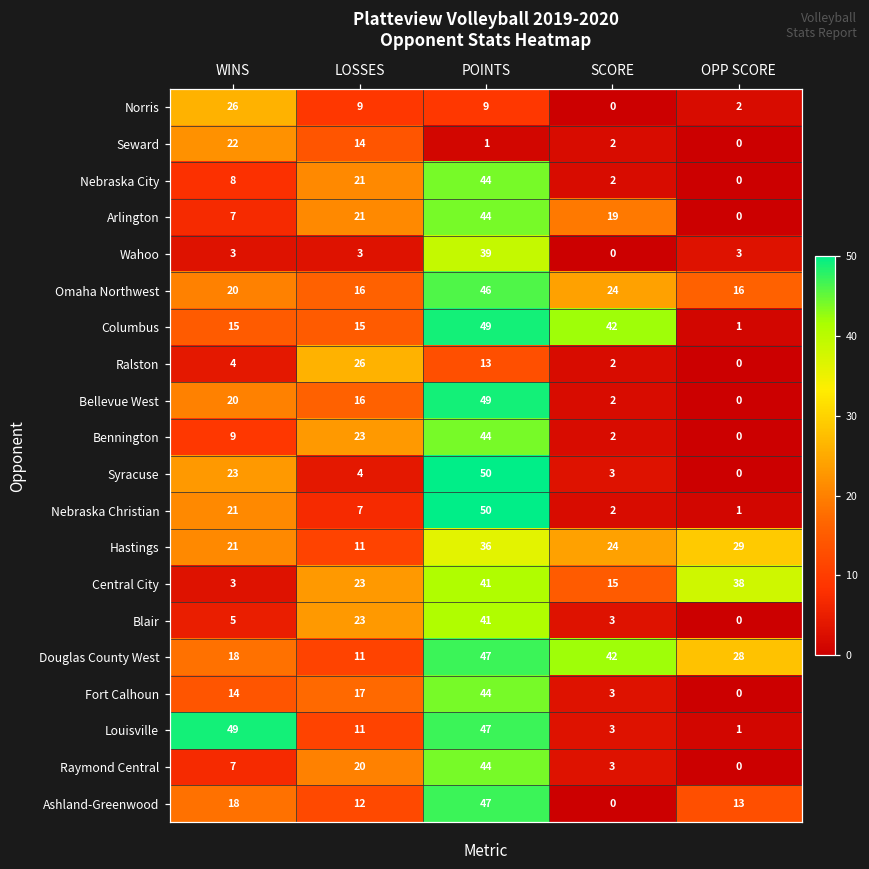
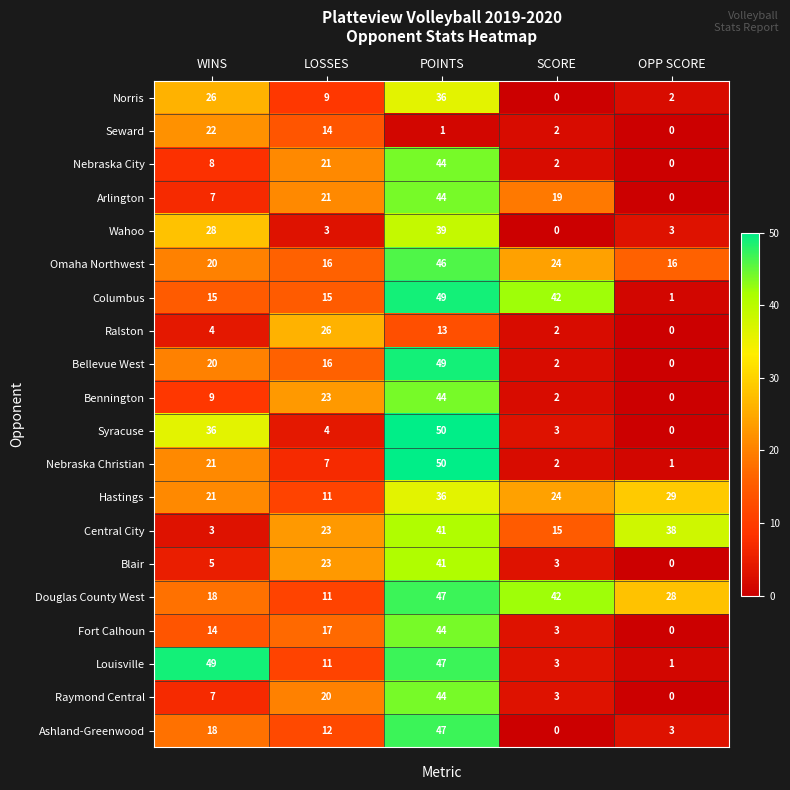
  {
    "Norris": {
      "WINS": 26,
      "LOSSES": 9,
-     "POINTS": 9,
+     "POINTS": 36,
      "SCORE": 0,
      "OPP SCORE": 2
    },
    "Seward": {
      "WINS": 22,
      "LOSSES": 14,
      "POINTS": 1,
      "SCORE": 2,
      "OPP SCORE": 0
    },
    "Nebraska City": {
      "WINS": 8,
      "LOSSES": 21,
      "POINTS": 44,
      "SCORE": 2,
      "OPP SCORE": 0
    },
    "Arlington": {
      "WINS": 7,
      "LOSSES": 21,
      "POINTS": 44,
      "SCORE": 19,
      "OPP SCORE": 0
    },
    "Wahoo": {
-     "WINS": 3,
+     "WINS": 28,
      "LOSSES": 3,
      "POINTS": 39,
      "SCORE": 0,
      "OPP SCORE": 3
    },
    "Omaha Northwest": {
      "WINS": 20,
      "LOSSES": 16,
      "POINTS": 46,
      "SCORE": 24,
      "OPP SCORE": 16
    },
    "Columbus": {
      "WINS": 15,
      "LOSSES": 15,
      "POINTS": 49,
      "SCORE": 42,
      "OPP SCORE": 1
    },
    "Ralston": {
      "WINS": 4,
      "LOSSES": 26,
      "POINTS": 13,
      "SCORE": 2,
      "OPP SCORE": 0
    },
    "Bellevue West": {
      "WINS": 20,
      "LOSSES": 16,
      "POINTS": 49,
      "SCORE": 2,
      "OPP SCORE": 0
    },
    "Bennington": {
      "WINS": 9,
      "LOSSES": 23,
      "POINTS": 44,
      "SCORE": 2,
      "OPP SCORE": 0
    },
    "Syracuse": {
-     "WINS": 23,
+     "WINS": 36,
      "LOSSES": 4,
      "POINTS": 50,
      "SCORE": 3,
      "OPP SCORE": 0
    },
    "Nebraska Christian": {
      "WINS": 21,
      "LOSSES": 7,
      "POINTS": 50,
      "SCORE": 2,
      "OPP SCORE": 1
    },
    "Hastings": {
      "WINS": 21,
      "LOSSES": 11,
      "POINTS": 36,
      "SCORE": 24,
      "OPP SCORE": 29
    },
    "Central City": {
      "WINS": 3,
      "LOSSES": 23,
      "POINTS": 41,
      "SCORE": 15,
      "OPP SCORE": 38
    },
    "Blair": {
      "WINS": 5,
      "LOSSES": 23,
      "POINTS": 41,
      "SCORE": 3,
      "OPP SCORE": 0
    },
    "Douglas County West": {
      "WINS": 18,
      "LOSSES": 11,
      "POINTS": 47,
      "SCORE": 42,
      "OPP SCORE": 28
    },
    "Fort Calhoun": {
      "WINS": 14,
      "LOSSES": 17,
      "POINTS": 44,
      "SCORE": 3,
      "OPP SCORE": 0
    },
    "Louisville": {
      "WINS": 49,
      "LOSSES": 11,
      "POINTS": 47,
      "SCORE": 3,
      "OPP SCORE": 1
    },
    "Raymond Central": {
      "WINS": 7,
      "LOSSES": 20,
      "POINTS": 44,
      "SCORE": 3,
      "OPP SCORE": 0
    },
    "Ashland-Greenwood": {
      "WINS": 18,
      "LOSSES": 12,
      "POINTS": 47,
      "SCORE": 0,
-     "OPP SCORE": 13
+     "OPP SCORE": 3
    }
  }
